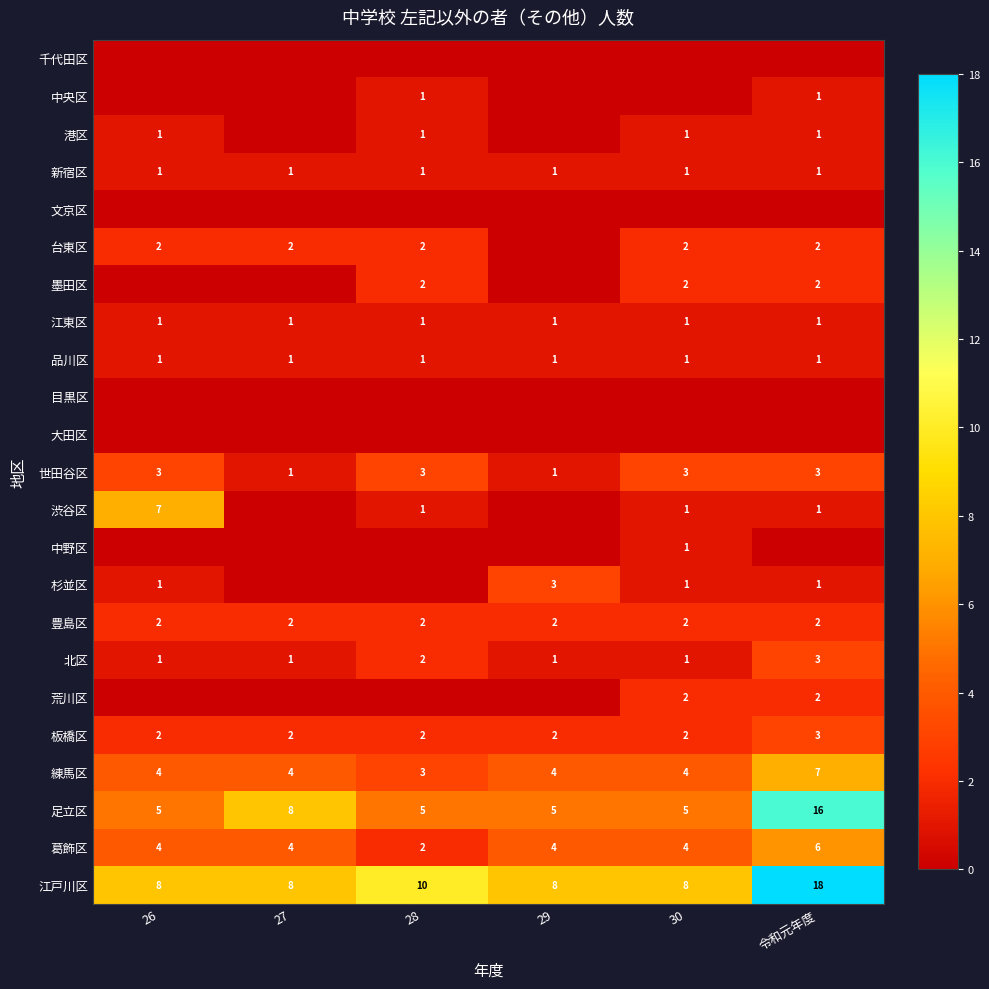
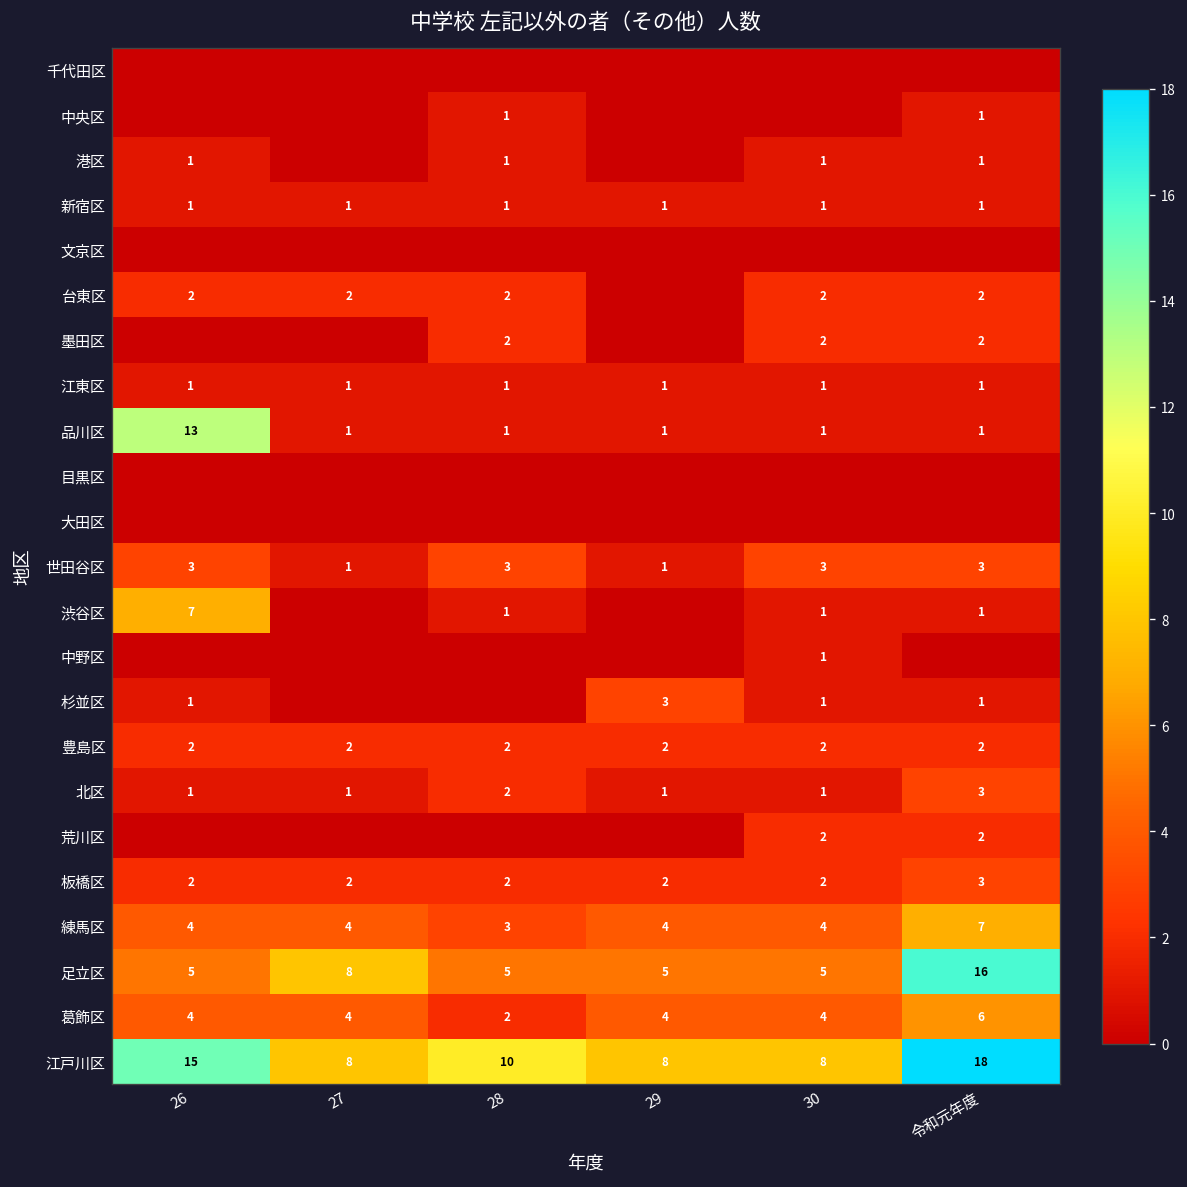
  {
    "中央区": {
      "28": 1,
      "令和元年度": 1
    },
    "港区": {
      "26": 1,
      "28": 1,
      "30": 1,
      "令和元年度": 1
    },
    "新宿区": {
      "26": 1,
      "27": 1,
      "28": 1,
      "29": 1,
      "30": 1,
      "令和元年度": 1
    },
    "台東区": {
      "26": 2,
      "27": 2,
      "28": 2,
      "30": 2,
      "令和元年度": 2
    },
    "墨田区": {
      "28": 2,
      "30": 2,
      "令和元年度": 2
    },
    "江東区": {
      "26": 1,
      "27": 1,
      "28": 1,
      "29": 1,
      "30": 1,
      "令和元年度": 1
    },
    "品川区": {
-     "26": 1,
+     "26": 13,
      "27": 1,
      "28": 1,
      "29": 1,
      "30": 1,
      "令和元年度": 1
    },
    "世田谷区": {
      "26": 3,
      "27": 1,
      "28": 3,
      "29": 1,
      "30": 3,
      "令和元年度": 3
    },
    "渋谷区": {
      "26": 7,
      "28": 1,
      "30": 1,
      "令和元年度": 1
    },
    "中野区": {
      "30": 1
    },
    "杉並区": {
      "26": 1,
      "29": 3,
      "30": 1,
      "令和元年度": 1
    },
    "豊島区": {
      "26": 2,
      "27": 2,
      "28": 2,
      "29": 2,
      "30": 2,
      "令和元年度": 2
    },
    "北区": {
      "26": 1,
      "27": 1,
      "28": 2,
      "29": 1,
      "30": 1,
      "令和元年度": 3
    },
    "荒川区": {
      "30": 2,
      "令和元年度": 2
    },
    "板橋区": {
      "26": 2,
      "27": 2,
      "28": 2,
      "29": 2,
      "30": 2,
      "令和元年度": 3
    },
    "練馬区": {
      "26": 4,
      "27": 4,
      "28": 3,
      "29": 4,
      "30": 4,
      "令和元年度": 7
    },
    "足立区": {
      "26": 5,
      "27": 8,
      "28": 5,
      "29": 5,
      "30": 5,
      "令和元年度": 16
    },
    "葛飾区": {
      "26": 4,
      "27": 4,
      "28": 2,
      "29": 4,
      "30": 4,
      "令和元年度": 6
    },
    "江戸川区": {
-     "26": 8,
+     "26": 15,
      "27": 8,
      "28": 10,
      "29": 8,
      "30": 8,
      "令和元年度": 18
    }
  }
